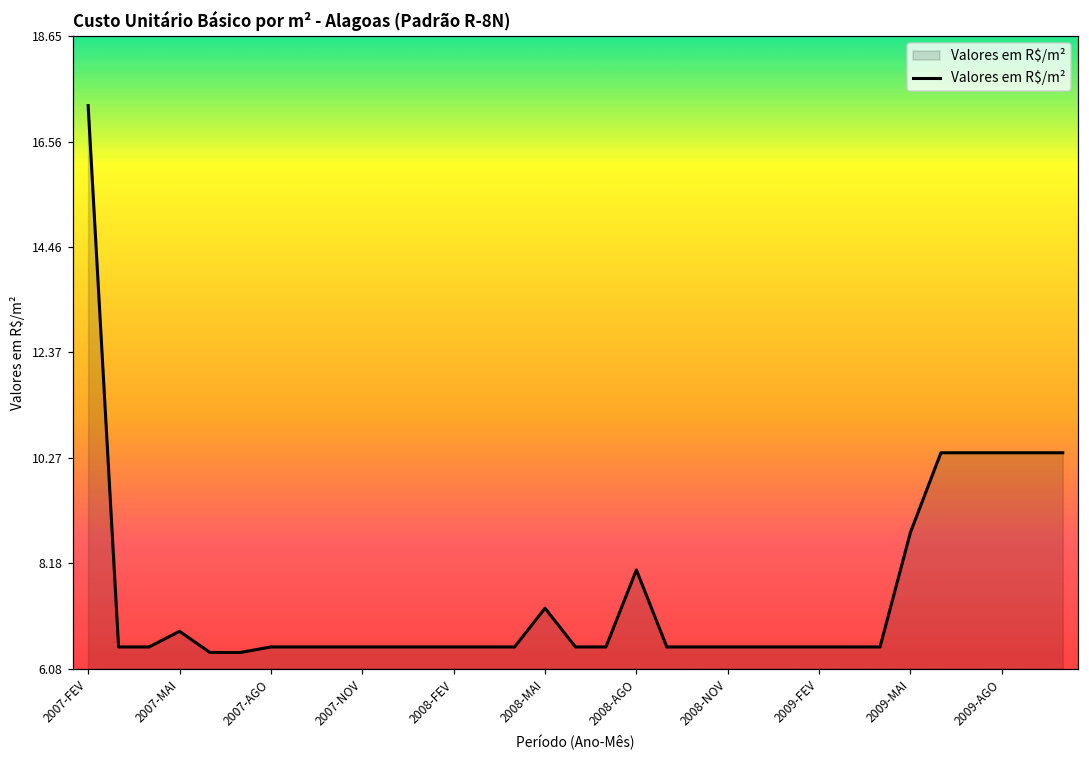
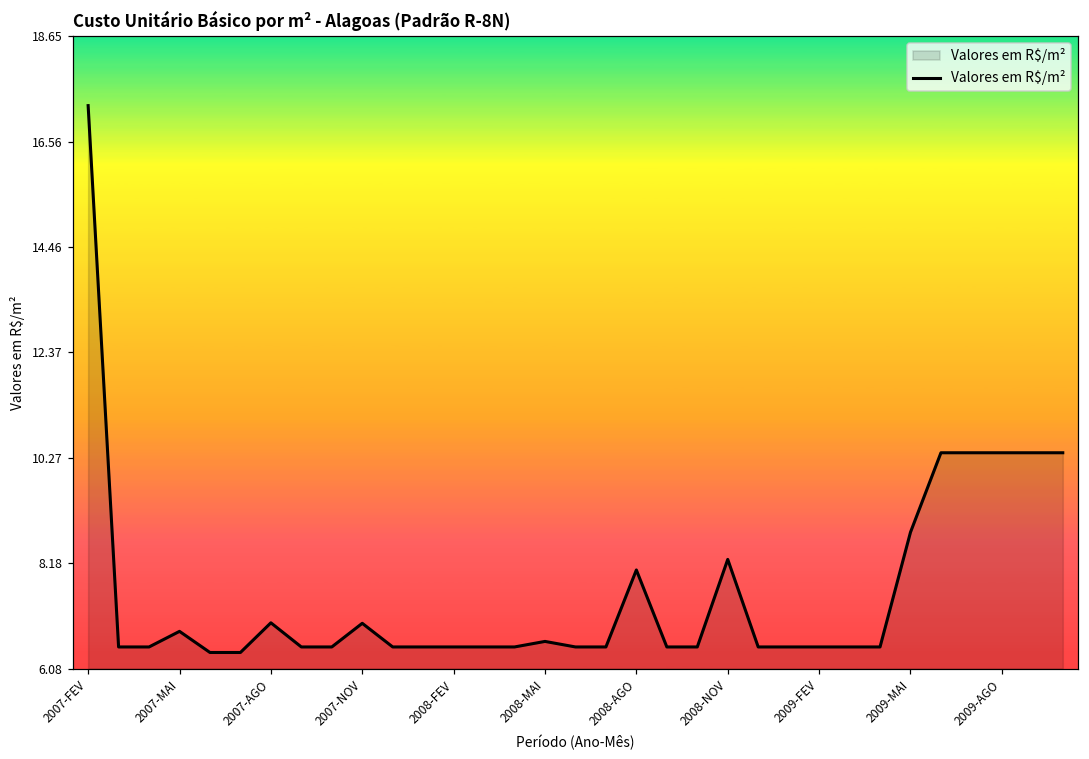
  {
    "2007-FEV": 17.3,
    "2007-MAI": 6.8,
-   "2007-AGO": 6.5,
-   "2007-NOV": 6.5,
+   "2007-AGO": 7.0,
+   "2007-NOV": 7.0,
    "2008-FEV": 6.5,
-   "2008-MAI": 7.3,
+   "2008-MAI": 6.6,
    "2008-AGO": 8.0,
-   "2008-NOV": 6.5,
+   "2008-NOV": 8.3,
    "2009-FEV": 6.5,
    "2009-MAI": 8.8,
    "2009-AGO": 10.4
  }
